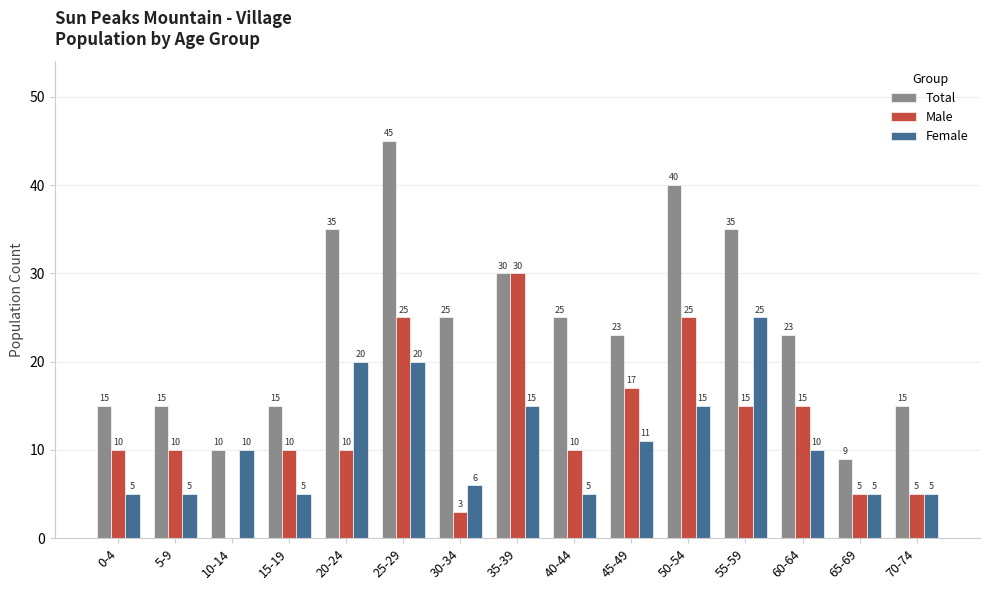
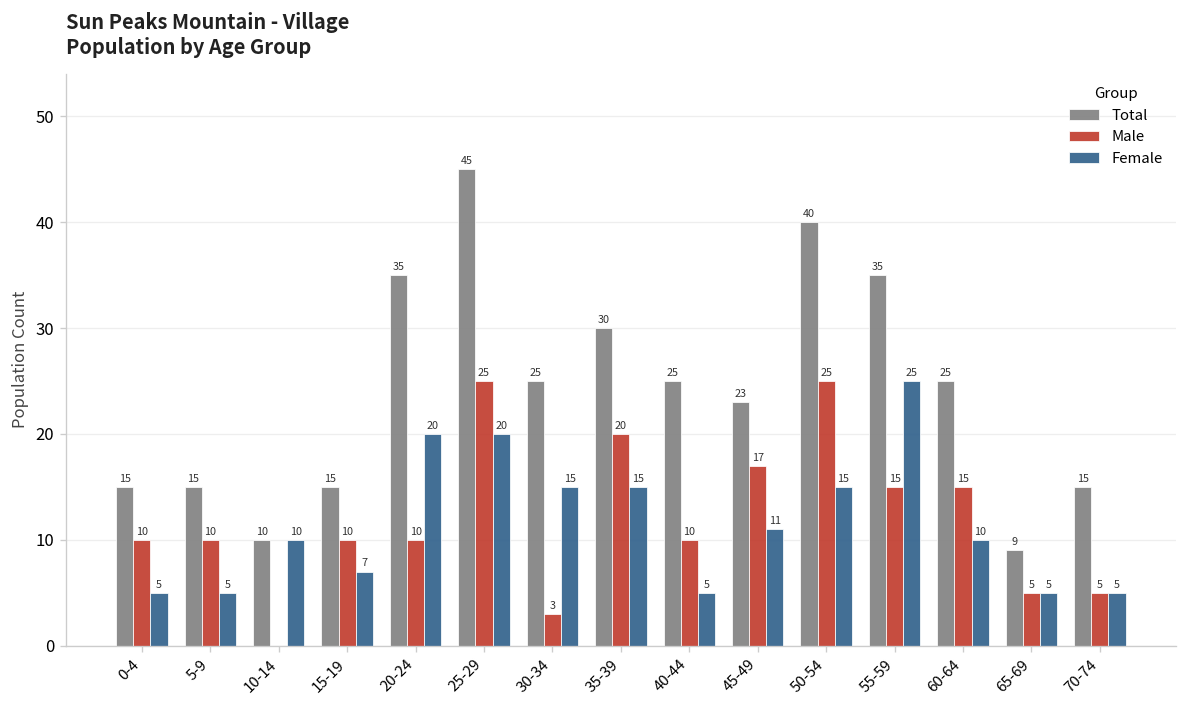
  {
    "Total": {
      "0-4": 15,
      "5-9": 15,
      "10-14": 10,
      "15-19": 15,
      "20-24": 35,
      "25-29": 45,
      "30-34": 25,
      "35-39": 30,
      "40-44": 25,
      "45-49": 23,
      "50-54": 40,
      "55-59": 35,
-     "60-64": 23,
+     "60-64": 25,
      "65-69": 9,
      "70-74": 15
    },
    "Male": {
      "0-4": 10,
      "5-9": 10,
      "15-19": 10,
      "20-24": 10,
      "25-29": 25,
      "30-34": 3,
-     "35-39": 30,
+     "35-39": 20,
      "40-44": 10,
      "45-49": 17,
      "50-54": 25,
      "55-59": 15,
      "60-64": 15,
      "65-69": 5,
      "70-74": 5
    },
    "Female": {
      "0-4": 5,
      "5-9": 5,
      "10-14": 10,
-     "15-19": 5,
+     "15-19": 7,
      "20-24": 20,
      "25-29": 20,
-     "30-34": 6,
+     "30-34": 15,
      "35-39": 15,
      "40-44": 5,
      "45-49": 11,
      "50-54": 15,
      "55-59": 25,
      "60-64": 10,
      "65-69": 5,
      "70-74": 5
    }
  }
